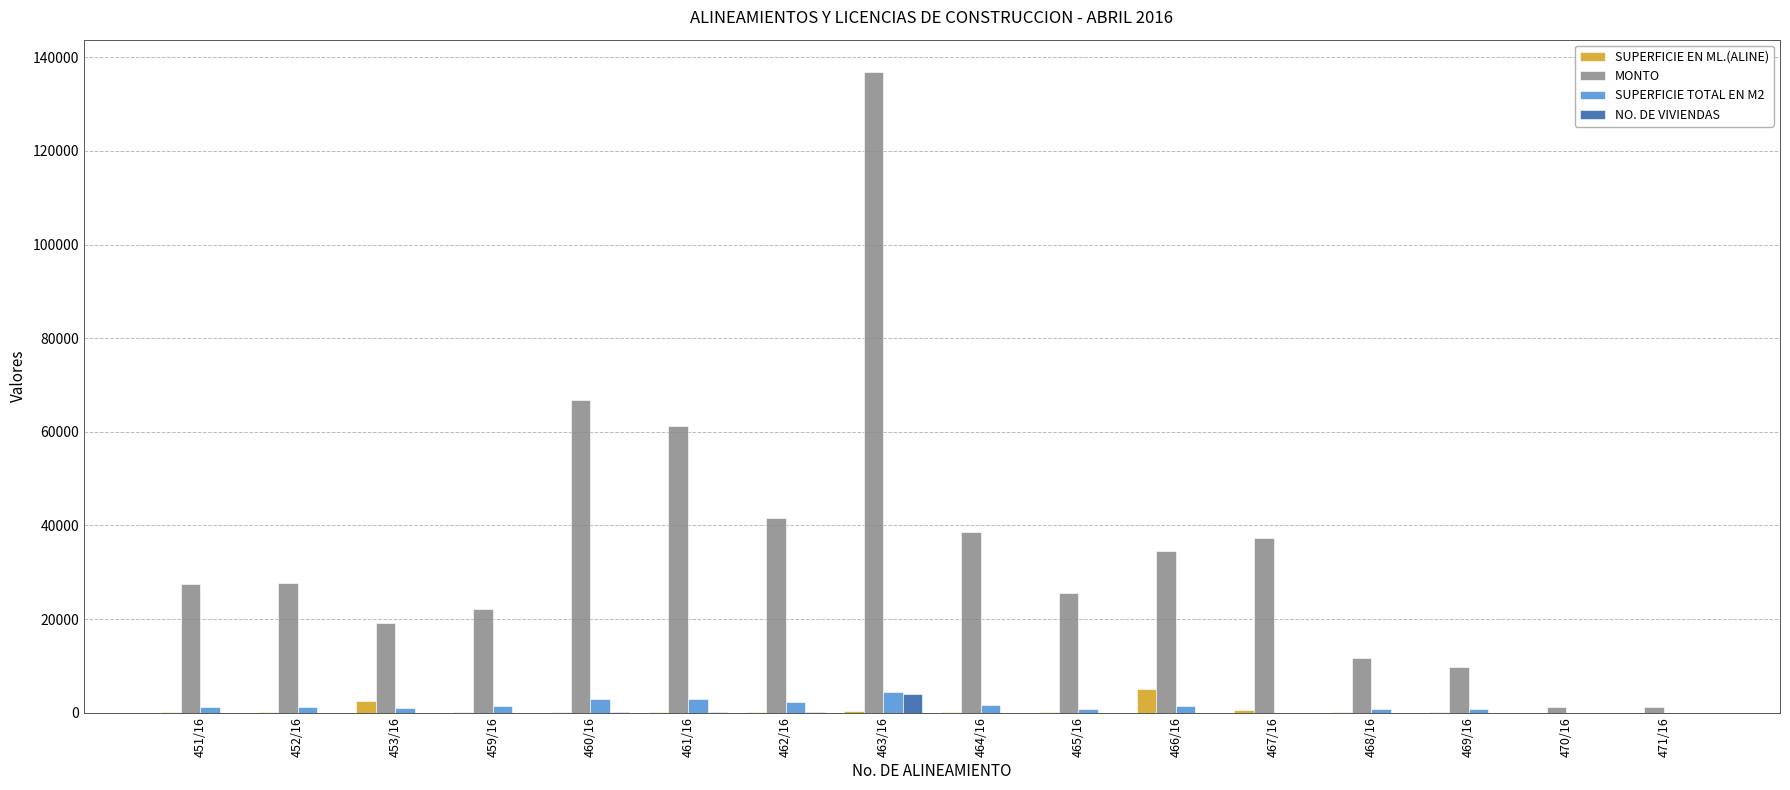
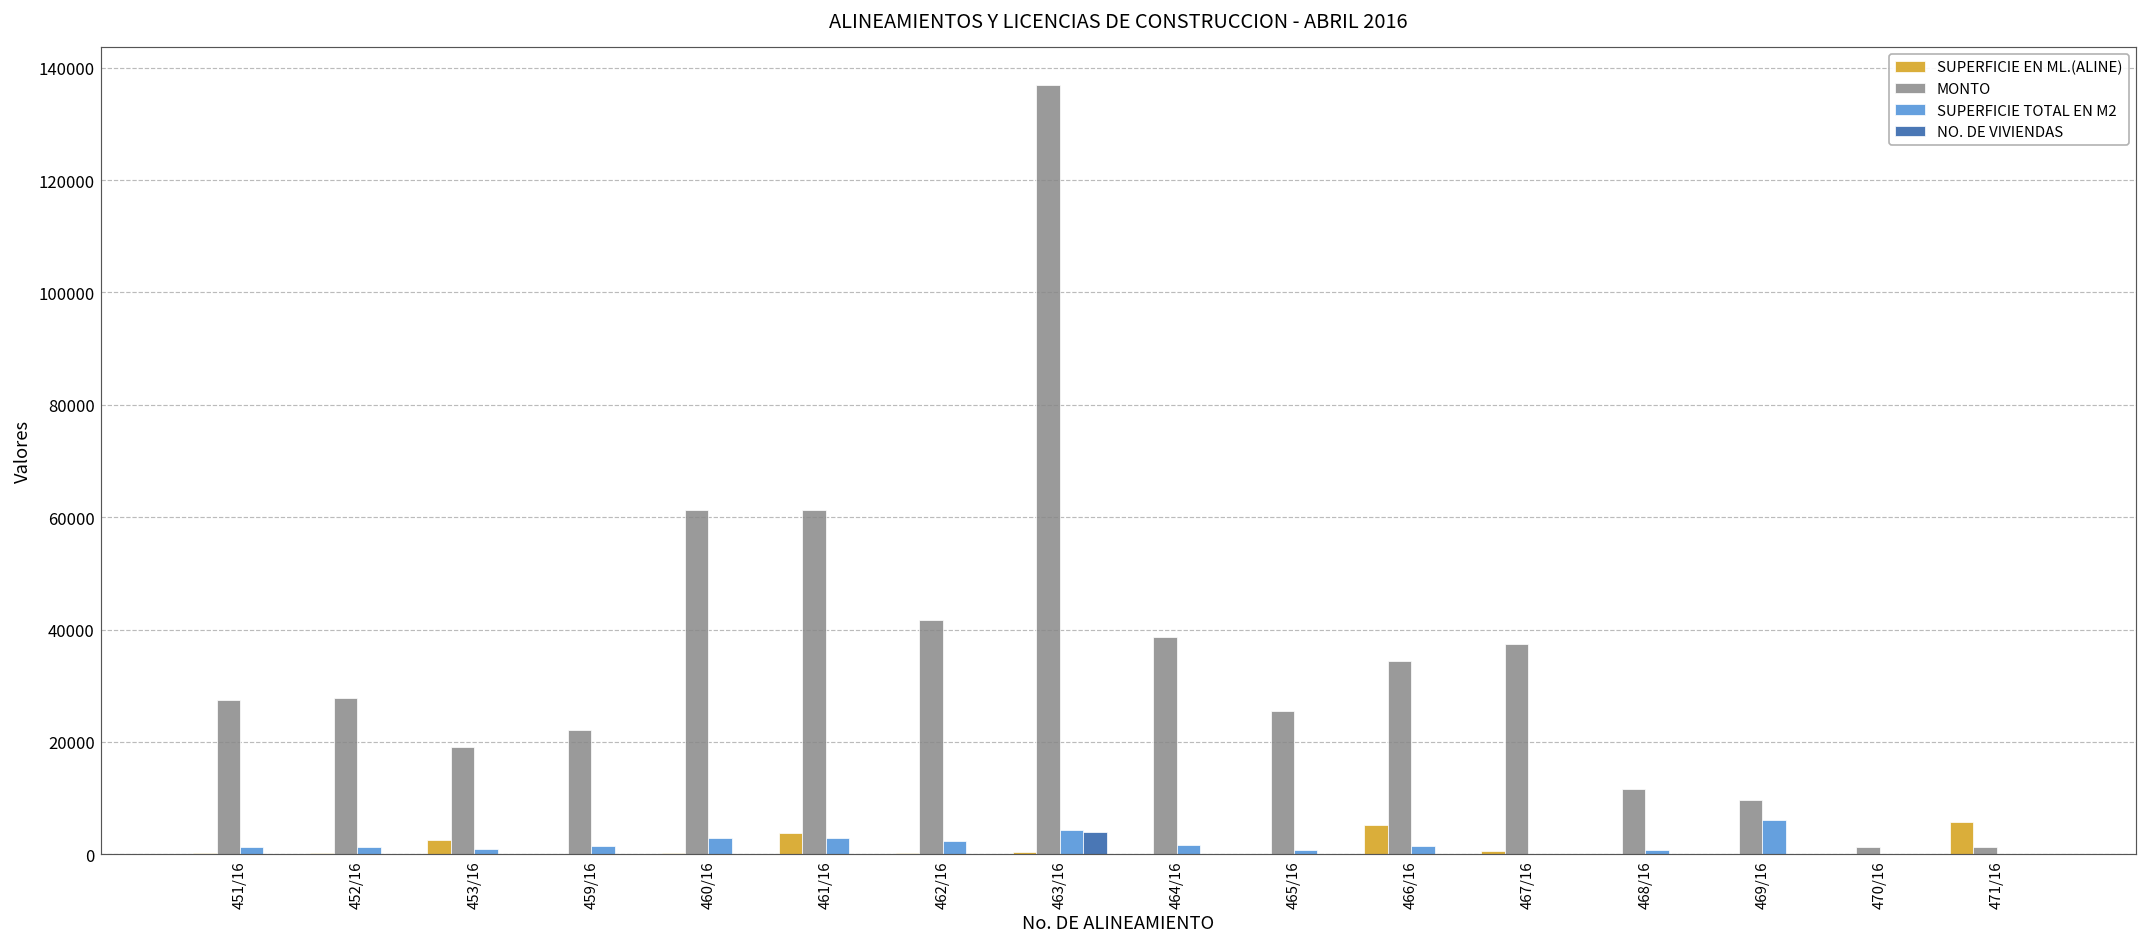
  {
    "SUPERFICIE EN ML.(ALINE)": {
      "453/16": 3000,
-     "461/16": 0,
+     "461/16": 4000,
      "466/16": 5000,
-     "471/16": 0
+     "471/16": 6000
    },
    "MONTO": {
      "451/16": 27000,
      "452/16": 28000,
      "453/16": 19000,
      "459/16": 22000,
-     "460/16": 67000,
+     "460/16": 61000,
      "461/16": 61000,
      "462/16": 42000,
      "463/16": 137000,
      "464/16": 39000,
      "465/16": 26000,
      "466/16": 34000,
      "467/16": 37000,
      "468/16": 12000,
      "469/16": 10000,
      "470/16": 1000,
      "471/16": 1000
    },
    "SUPERFICIE TOTAL EN M2": {
      "451/16": 1000,
      "452/16": 1000,
      "453/16": 1000,
      "459/16": 1000,
      "460/16": 3000,
      "461/16": 3000,
      "462/16": 2000,
      "463/16": 4000,
      "464/16": 2000,
      "465/16": 1000,
      "466/16": 1000,
      "467/16": 0,
      "468/16": 1000,
-     "469/16": 1000,
+     "469/16": 6000,
      "470/16": 0,
      "471/16": 0
    },
    "NO. DE VIVIENDAS": {
      "463/16": 4000,
      "467/16": 0,
      "470/16": 0,
      "471/16": 0
    }
  }
